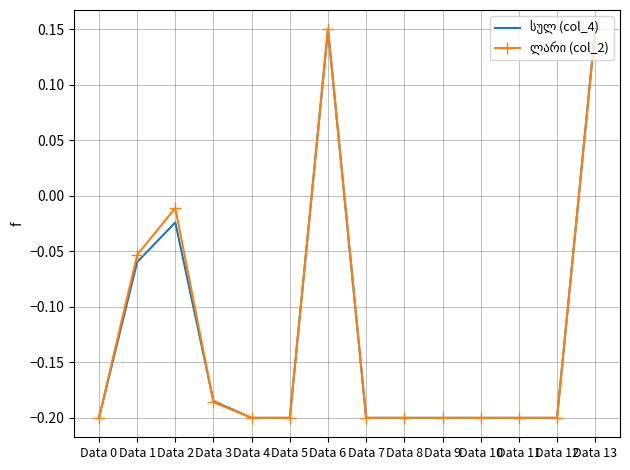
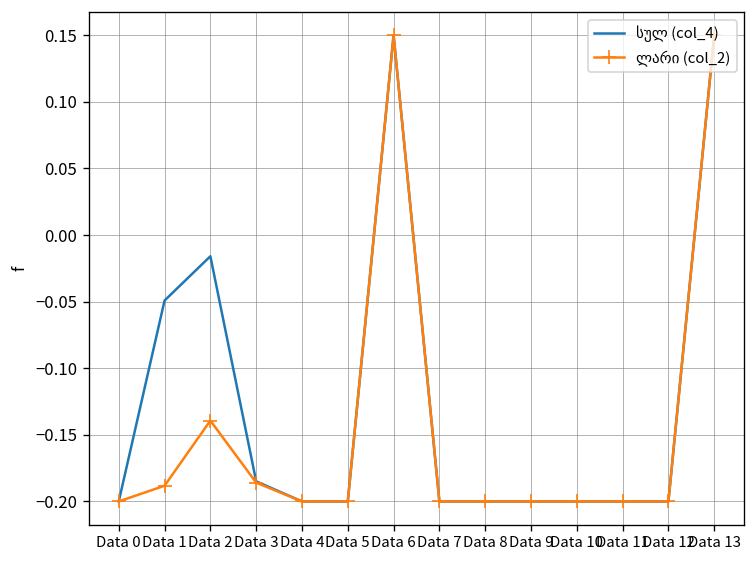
  {
    "სულ (col_4)": {
-     "Data 1": -0.060,
-     "Data 2": -0.024
+     "Data 1": -0.049,
+     "Data 2": -0.016
    },
    "ლარი (col_2)": {
-     "Data 1": -0.053,
-     "Data 2": -0.011
+     "Data 1": -0.188,
+     "Data 2": -0.139
    }
  }
